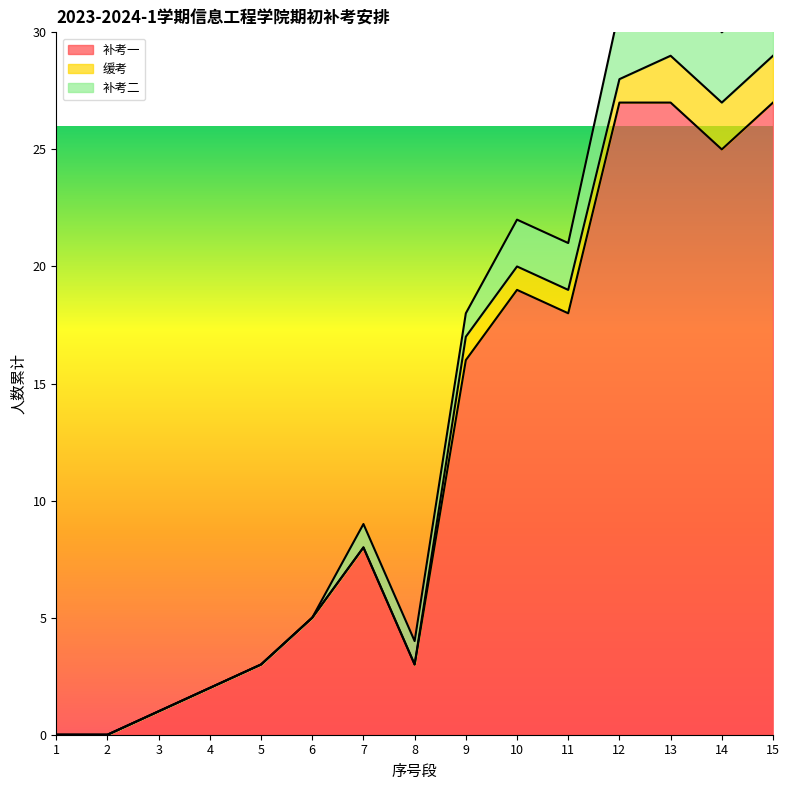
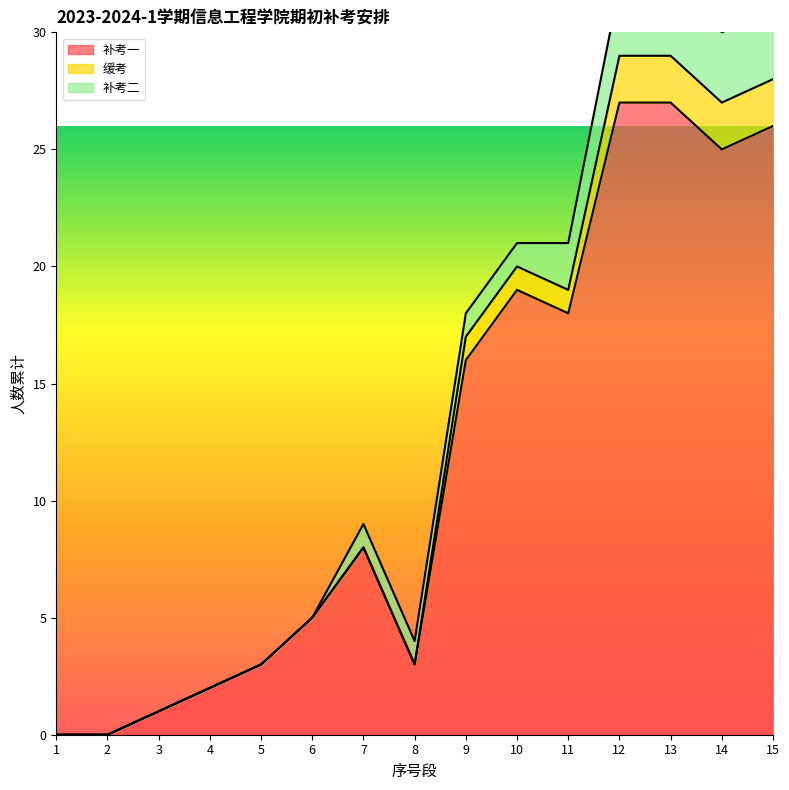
  {
    "补考一": {
      "9": 16,
      "10": 19,
      "11": 18,
      "12": 27,
      "13": 27,
      "14": 25,
-     "15": 27
+     "15": 26
    },
    "缓考": {
      "9": 1,
      "10": 1,
      "11": 1,
-     "12": 1,
+     "12": 2,
      "13": 2,
      "14": 2,
      "15": 2
    },
    "补考二": {
      "7": 1,
      "8": 1,
      "9": 1,
-     "10": 2,
+     "10": 1,
      "11": 2,
      "14": 3
    }
  }
